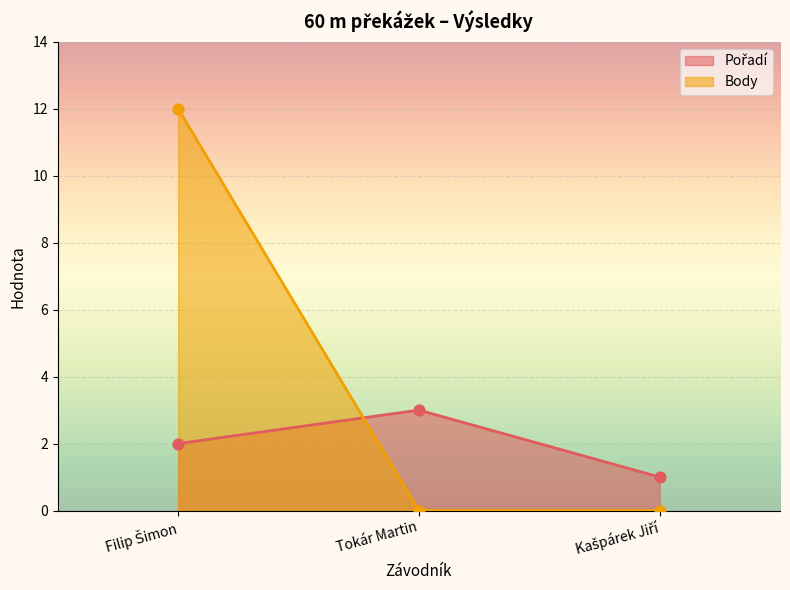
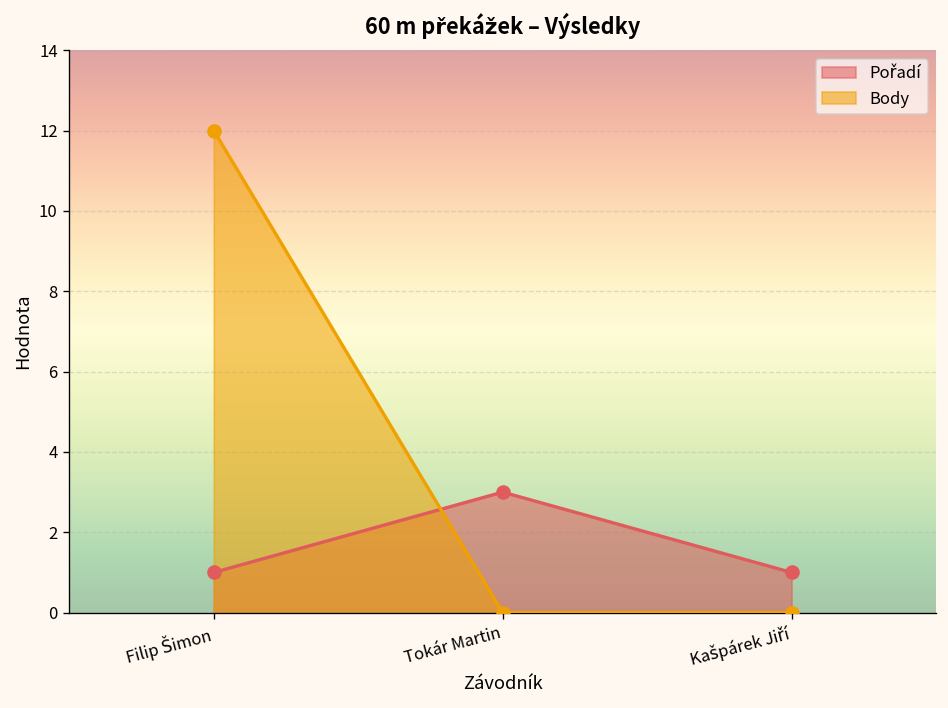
  {
    "Pořadí": {
-     "Filip Šimon": 2,
+     "Filip Šimon": 1,
      "Tokár Martin": 3,
      "Kašpárek Jiří": 1
    },
    "Body": {
      "Filip Šimon": 12,
      "Tokár Martin": 0,
      "Kašpárek Jiří": 0
    }
  }
